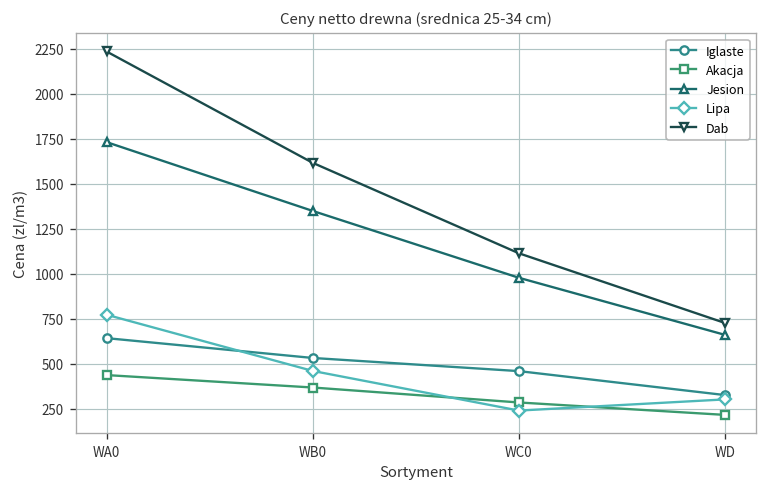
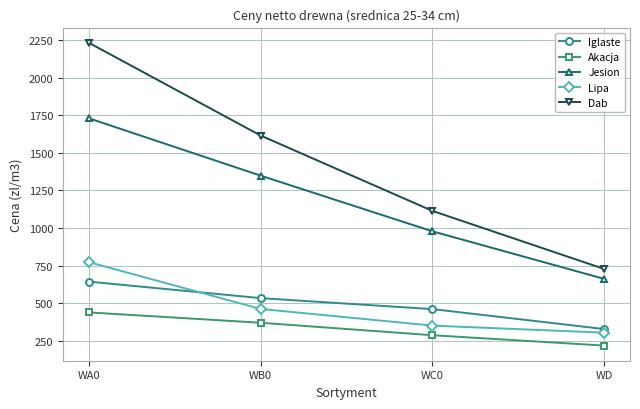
  {
    "Lipa": {
      "WA0": 770,
      "WB0": 460,
-     "WC0": 240,
+     "WC0": 350,
      "WD": 300
    }
  }
